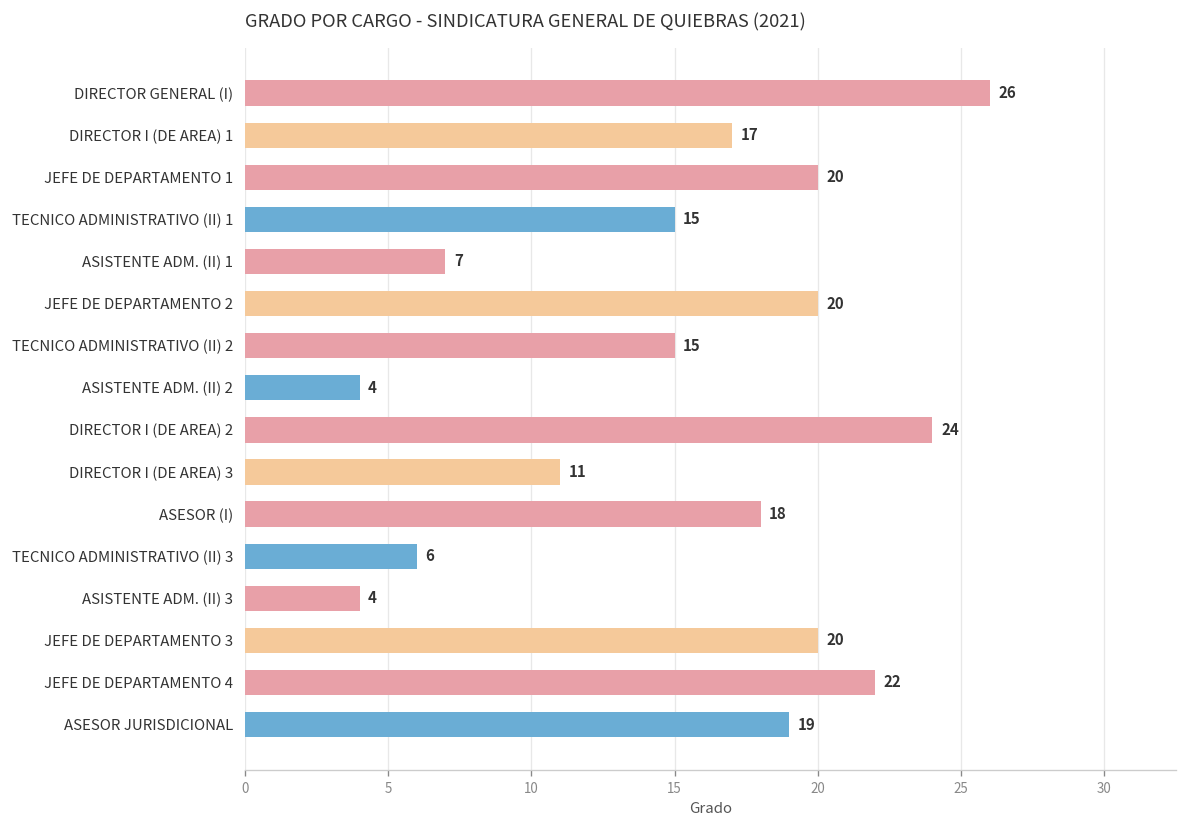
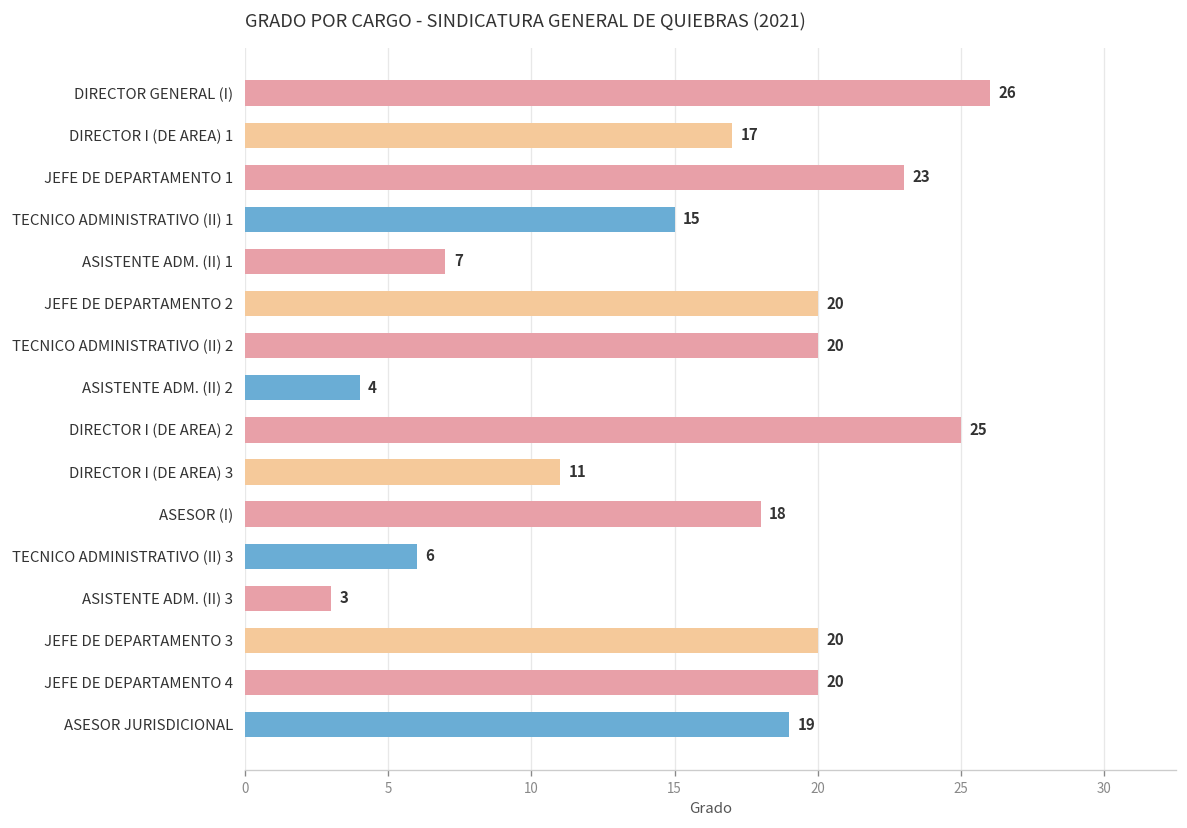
  {
    "DIRECTOR GENERAL (I)": 26,
    "DIRECTOR I (DE AREA) 1": 17,
-   "JEFE DE DEPARTAMENTO 1": 20,
+   "JEFE DE DEPARTAMENTO 1": 23,
    "TECNICO ADMINISTRATIVO (II) 1": 15,
    "ASISTENTE ADM. (II) 1": 7,
    "JEFE DE DEPARTAMENTO 2": 20,
-   "TECNICO ADMINISTRATIVO (II) 2": 15,
+   "TECNICO ADMINISTRATIVO (II) 2": 20,
    "ASISTENTE ADM. (II) 2": 4,
-   "DIRECTOR I (DE AREA) 2": 24,
+   "DIRECTOR I (DE AREA) 2": 25,
    "DIRECTOR I (DE AREA) 3": 11,
    "ASESOR (I)": 18,
    "TECNICO ADMINISTRATIVO (II) 3": 6,
-   "ASISTENTE ADM. (II) 3": 4,
+   "ASISTENTE ADM. (II) 3": 3,
    "JEFE DE DEPARTAMENTO 3": 20,
-   "JEFE DE DEPARTAMENTO 4": 22,
+   "JEFE DE DEPARTAMENTO 4": 20,
    "ASESOR JURISDICIONAL": 19
  }
